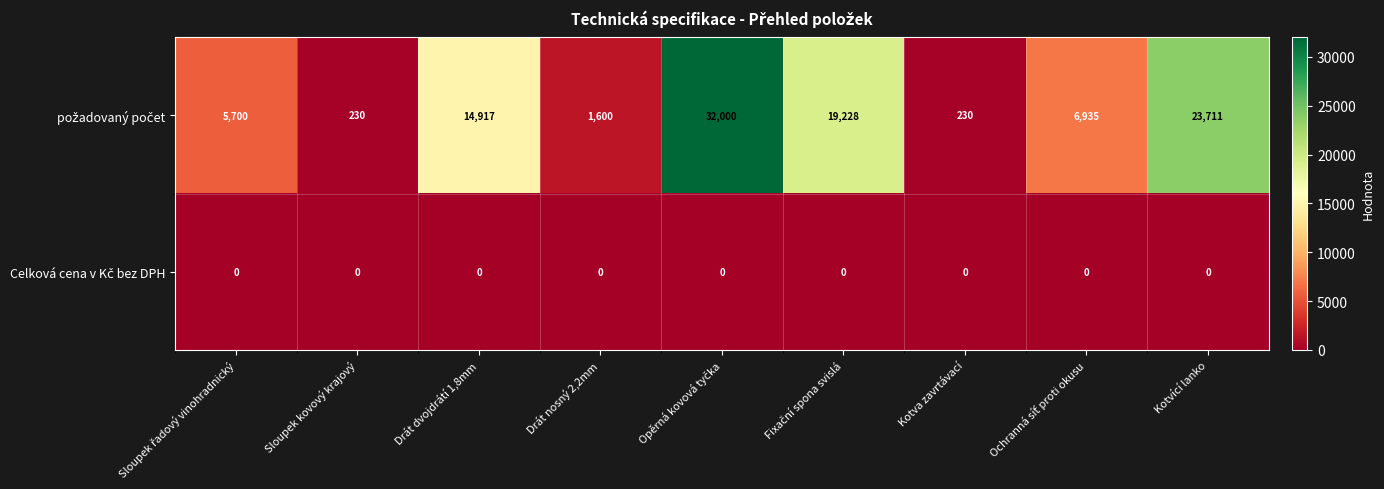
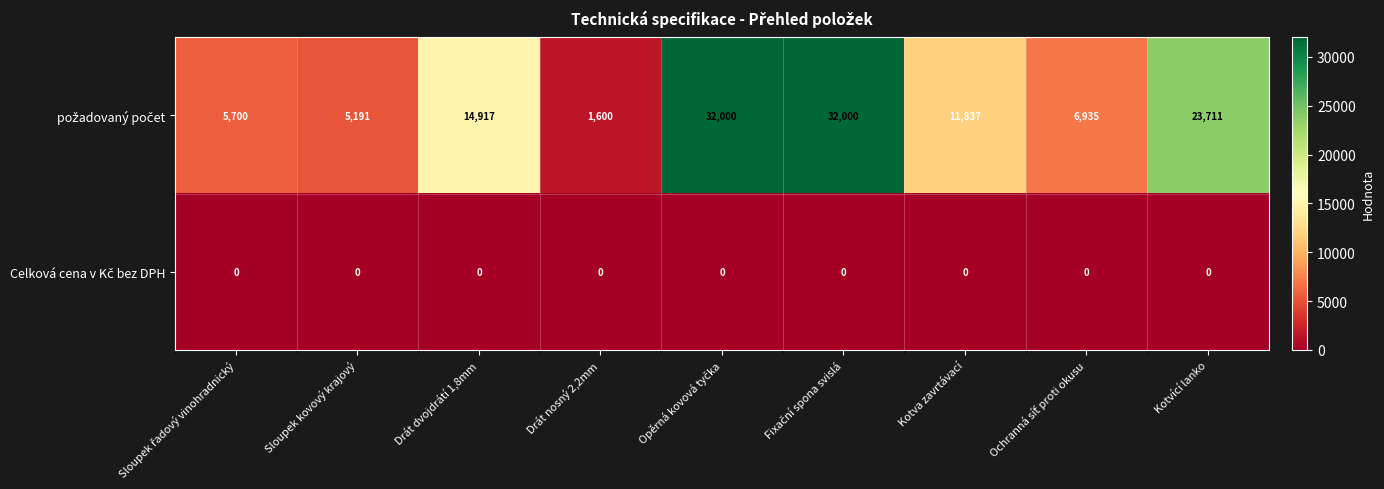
  {
    "požadovaný počet": {
      "Sloupek řadový vinohradnický": "5,700",
-     "Sloupek kovový krajový": "230",
+     "Sloupek kovový krajový": "5,191",
      "Drát dvojdrátí 1,8mm": "14,917",
      "Drát nosný 2,2mm": "1,600",
      "Opěrná kovová tyčka": "32,000",
-     "Fixační spona svislá": "19,228",
-     "Kotva zavrtávací": "230",
+     "Fixační spona svislá": "32,000",
+     "Kotva zavrtávací": "11,837",
      "Ochranná síť proti okusu": "6,935",
      "Kotvící lanko": "23,711"
    },
    "Celková cena v Kč bez DPH": {
      "Sloupek řadový vinohradnický": "0",
      "Sloupek kovový krajový": "0",
      "Drát dvojdrátí 1,8mm": "0",
      "Drát nosný 2,2mm": "0",
      "Opěrná kovová tyčka": "0",
      "Fixační spona svislá": "0",
      "Kotva zavrtávací": "0",
      "Ochranná síť proti okusu": "0",
      "Kotvící lanko": "0"
    }
  }
